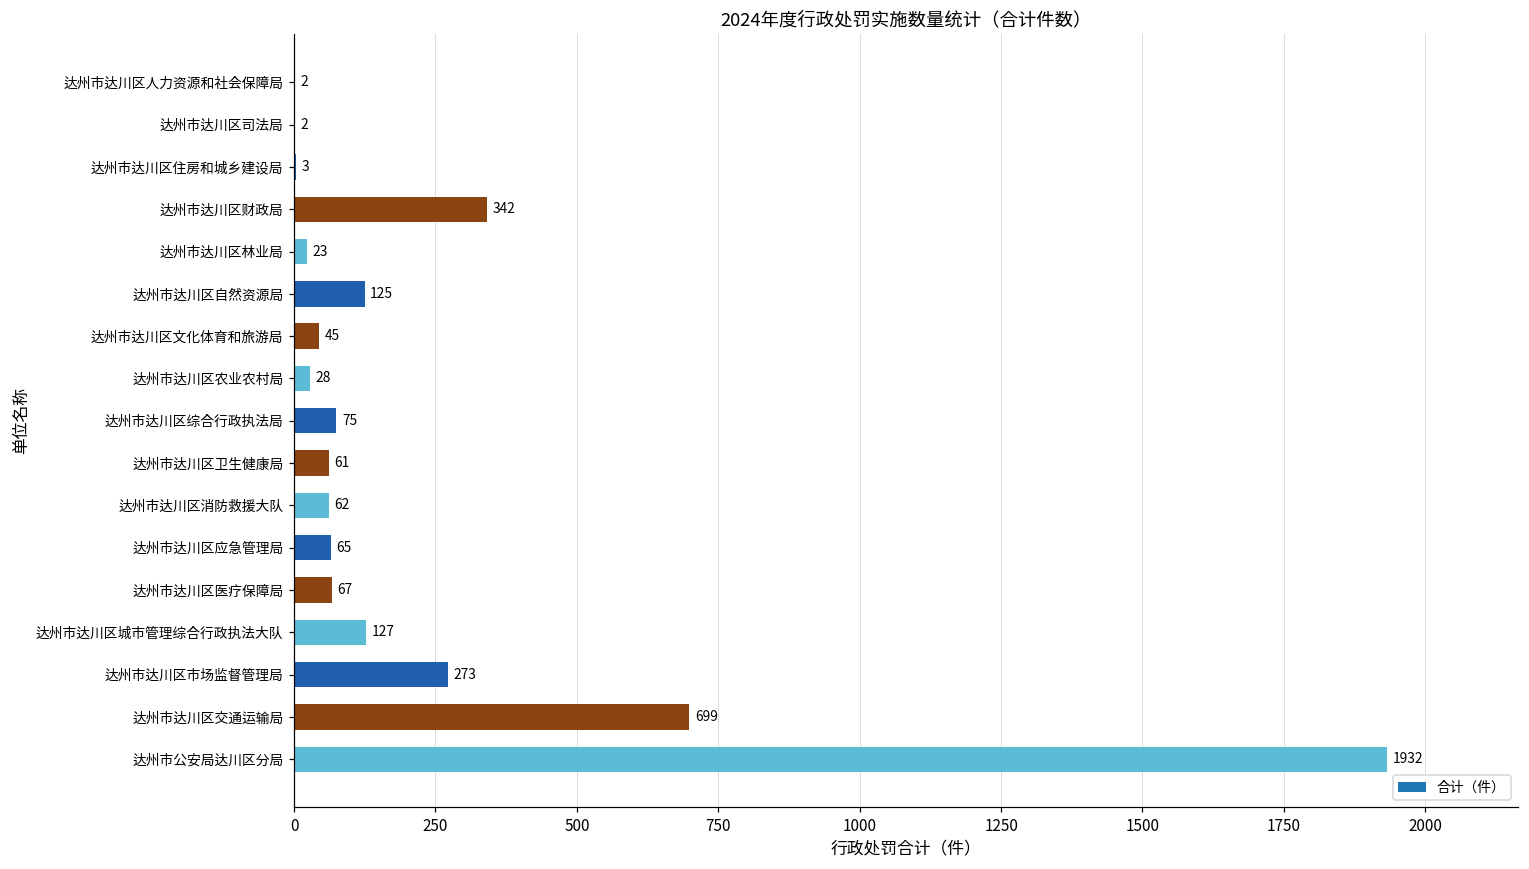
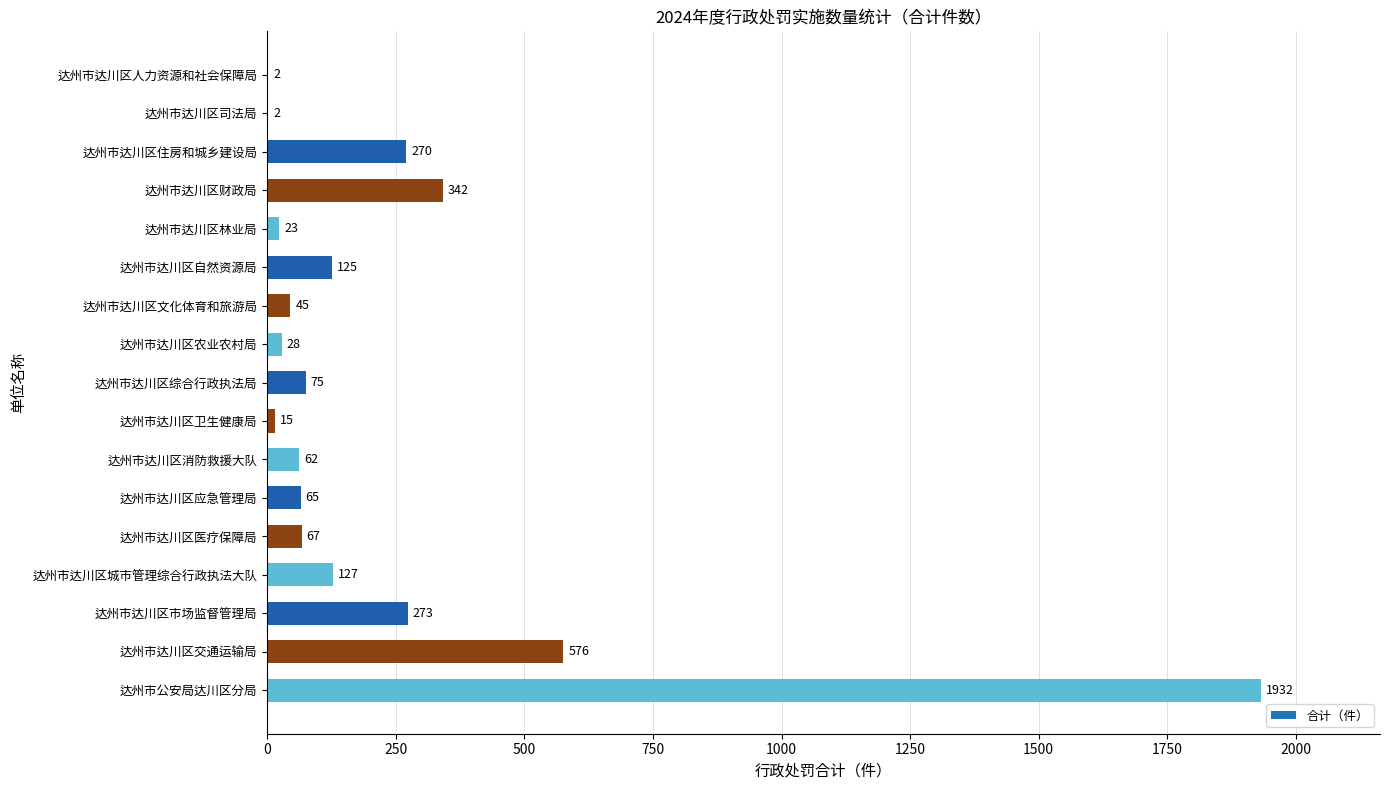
  {
    "达州市达川区人力资源和社会保障局": 2,
    "达州市达川区司法局": 2,
-   "达州市达川区住房和城乡建设局": 3,
+   "达州市达川区住房和城乡建设局": 270,
    "达州市达川区财政局": 342,
    "达州市达川区林业局": 23,
    "达州市达川区自然资源局": 125,
    "达州市达川区文化体育和旅游局": 45,
    "达州市达川区农业农村局": 28,
    "达州市达川区综合行政执法局": 75,
-   "达州市达川区卫生健康局": 61,
+   "达州市达川区卫生健康局": 15,
    "达州市达川区消防救援大队": 62,
    "达州市达川区应急管理局": 65,
    "达州市达川区医疗保障局": 67,
    "达州市达川区城市管理综合行政执法大队": 127,
    "达州市达川区市场监督管理局": 273,
-   "达州市达川区交通运输局": 699,
+   "达州市达川区交通运输局": 576,
    "达州市公安局达川区分局": 1932
  }
